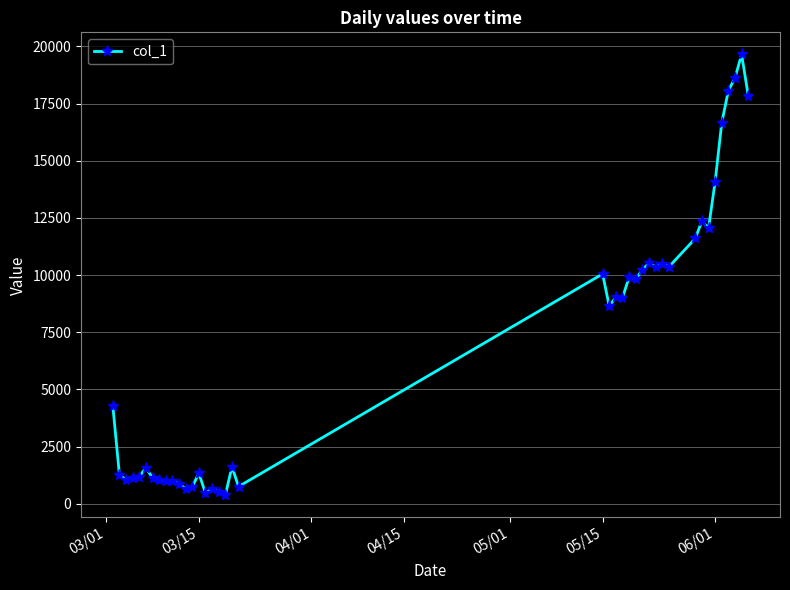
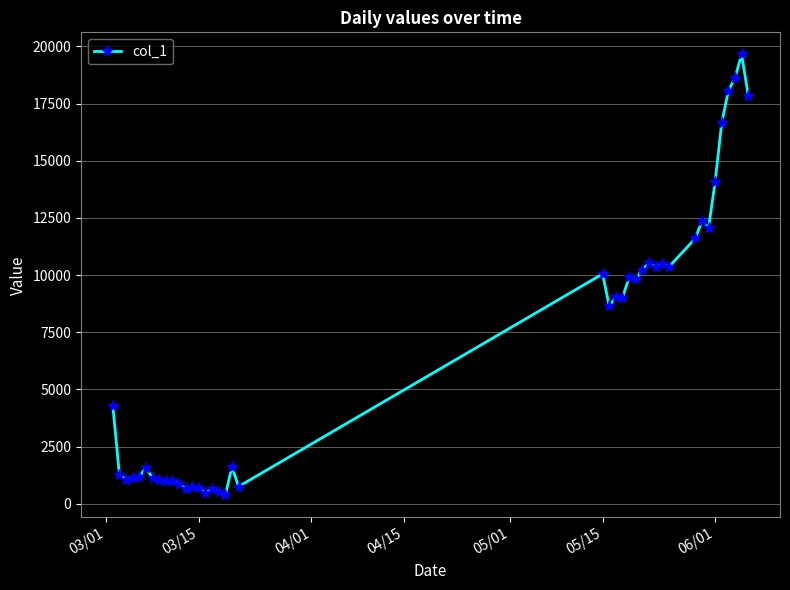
  {
-   "03/15": 1300,
+   "03/15": 700,
    "05/15": 10100,
    "06/01": 14100
  }
